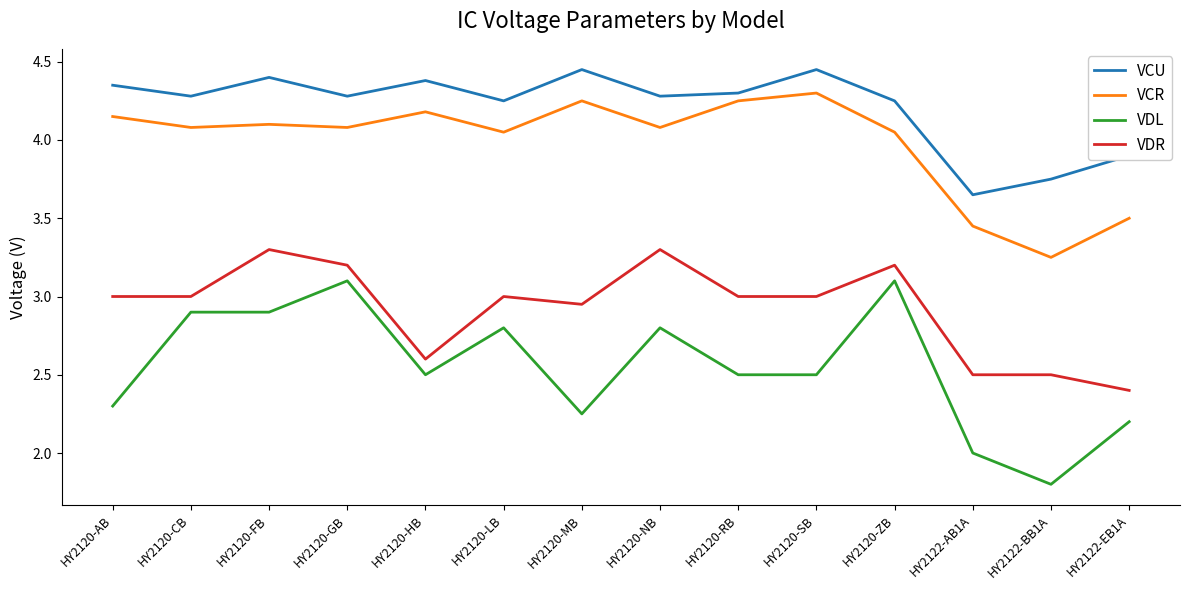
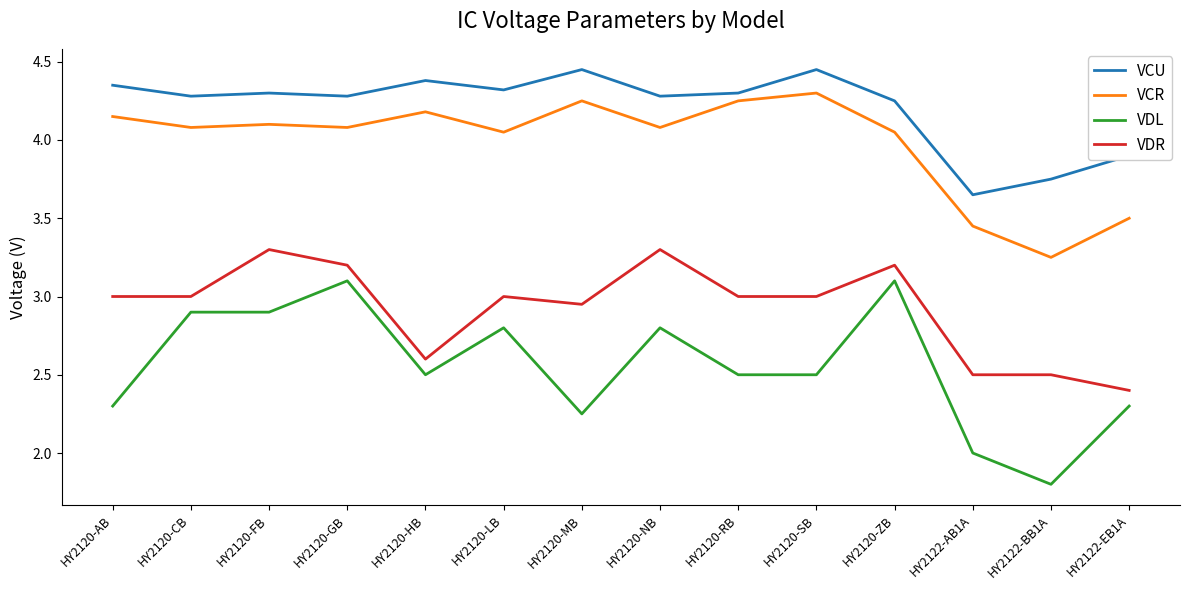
  {
    "VCU": {
      "HY2120-AB": 4.35,
      "HY2120-CB": 4.28,
-     "HY2120-FB": 4.4,
+     "HY2120-FB": 4.3,
      "HY2120-GB": 4.28,
      "HY2120-HB": 4.38,
-     "HY2120-LB": 4.25,
+     "HY2120-LB": 4.32,
      "HY2120-MB": 4.45,
      "HY2120-NB": 4.28,
      "HY2120-RB": 4.30,
      "HY2120-SB": 4.45,
      "HY2120-ZB": 4.25,
      "HY2122-AB1A": 3.65,
      "HY2122-BB1A": 3.75
    },
    "VCR": {
      "HY2120-AB": 4.15,
      "HY2120-CB": 4.08,
      "HY2120-FB": 4.10,
      "HY2120-GB": 4.08,
      "HY2120-HB": 4.18,
      "HY2120-LB": 4.05,
      "HY2120-MB": 4.25,
      "HY2120-NB": 4.08,
      "HY2120-RB": 4.25,
      "HY2120-SB": 4.30,
      "HY2120-ZB": 4.05,
      "HY2122-AB1A": 3.45,
      "HY2122-BB1A": 3.25,
      "HY2122-EB1A": 3.50
    },
    "VDL": {
      "HY2120-AB": 2.3,
      "HY2120-CB": 2.9,
      "HY2120-FB": 2.9,
      "HY2120-GB": 3.1,
      "HY2120-HB": 2.5,
      "HY2120-LB": 2.8,
      "HY2120-MB": 2.25,
      "HY2120-NB": 2.8,
      "HY2120-RB": 2.5,
      "HY2120-SB": 2.5,
      "HY2120-ZB": 3.1,
      "HY2122-AB1A": 2.0,
      "HY2122-BB1A": 1.8,
-     "HY2122-EB1A": 2.2
+     "HY2122-EB1A": 2.3
    },
    "VDR": {
      "HY2120-AB": 3.00,
      "HY2120-CB": 3.00,
      "HY2120-FB": 3.30,
      "HY2120-GB": 3.20,
      "HY2120-HB": 2.60,
      "HY2120-LB": 3.00,
      "HY2120-MB": 2.95,
      "HY2120-NB": 3.30,
      "HY2120-RB": 3.00,
      "HY2120-SB": 3.00,
      "HY2120-ZB": 3.20,
      "HY2122-AB1A": 2.50,
      "HY2122-BB1A": 2.50,
      "HY2122-EB1A": 2.40
    }
  }
